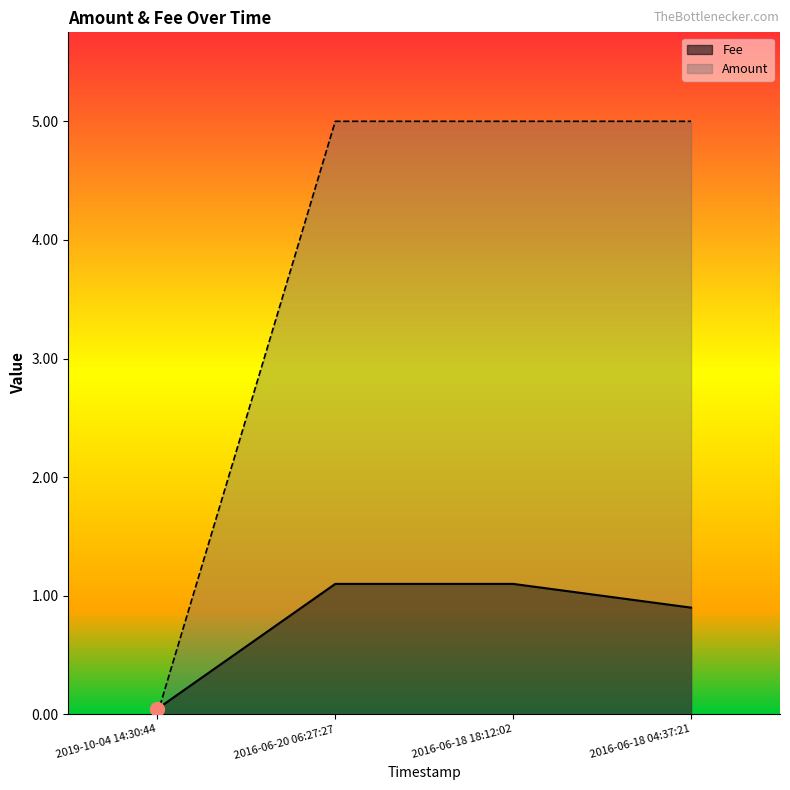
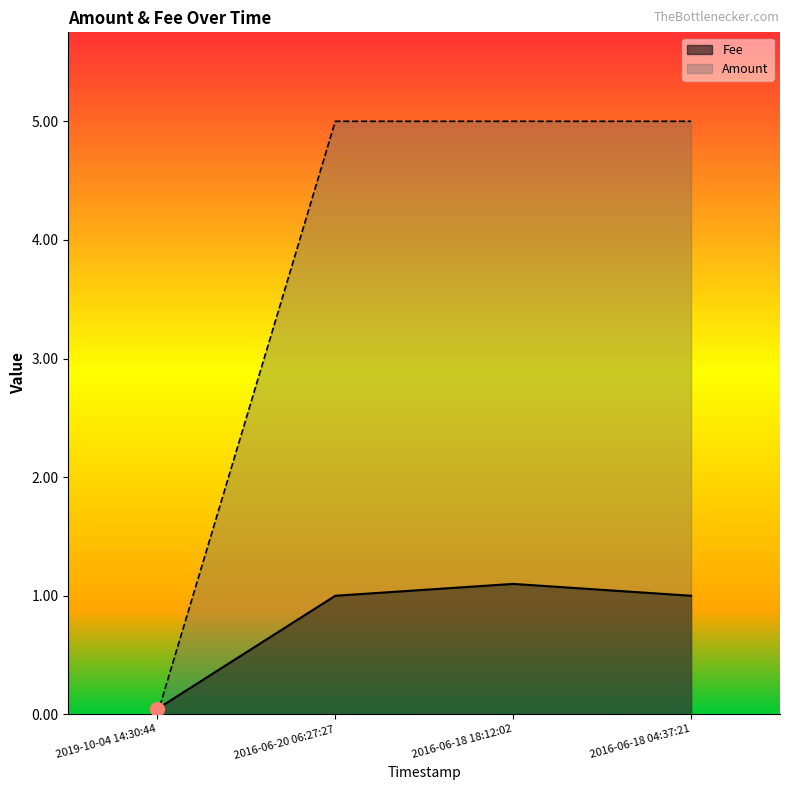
  {
    "Fee": {
-     "2016-06-20 06:27:27": 1.1,
+     "2016-06-20 06:27:27": 1.0,
      "2016-06-18 18:12:02": 1.1,
-     "2016-06-18 04:37:21": 0.9
+     "2016-06-18 04:37:21": 1.0
    },
    "Amount": {
      "2019-10-04 14:30:44": 0.0,
      "2016-06-20 06:27:27": 5.0,
      "2016-06-18 18:12:02": 5.0,
      "2016-06-18 04:37:21": 5.0
    }
  }
